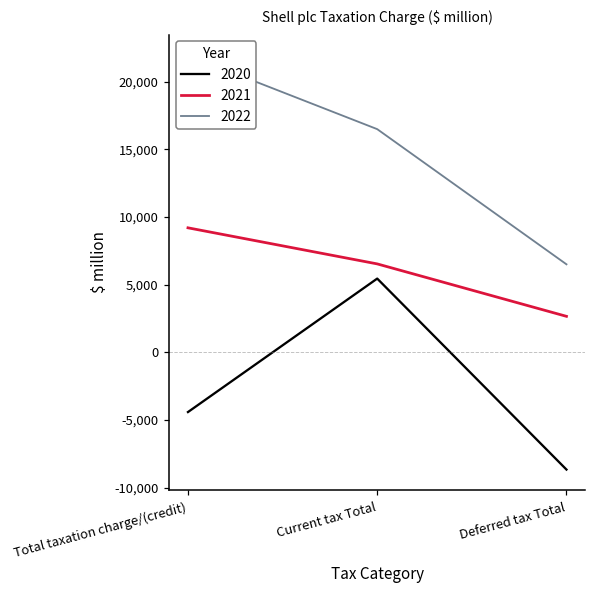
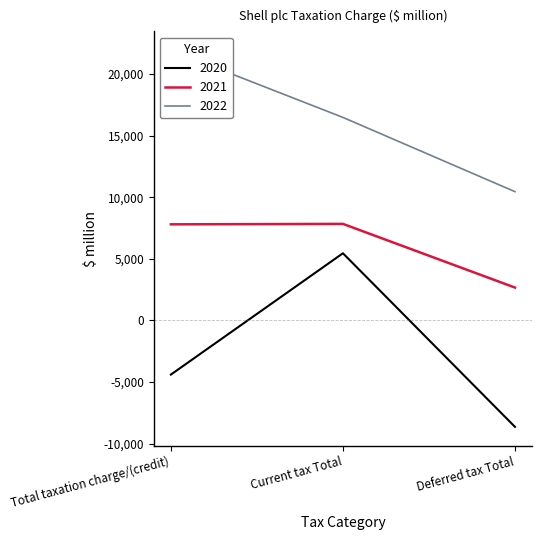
  {
    "2020": {
      "Total taxation charge/(credit)": "-4,400",
      "Current tax Total": "5,500",
      "Deferred tax Total": "-8,600"
    },
    "2021": {
-     "Total taxation charge/(credit)": "9,200",
-     "Current tax Total": "6,500",
+     "Total taxation charge/(credit)": "7,800",
+     "Current tax Total": "7,800",
      "Deferred tax Total": "2,700"
    },
    "2022": {
      "Current tax Total": "16,500",
-     "Deferred tax Total": "6,500"
+     "Deferred tax Total": "10,500"
    }
  }
